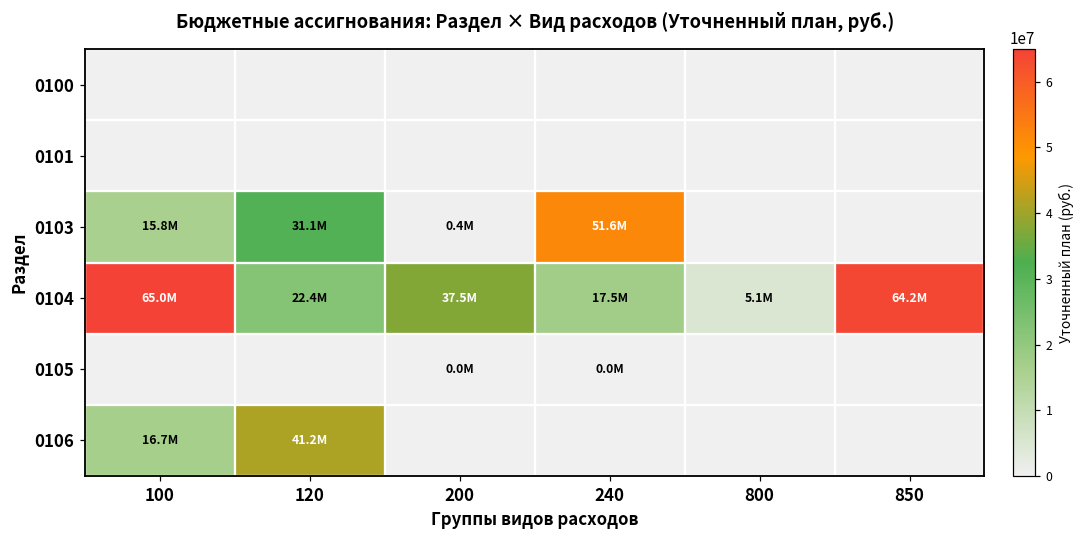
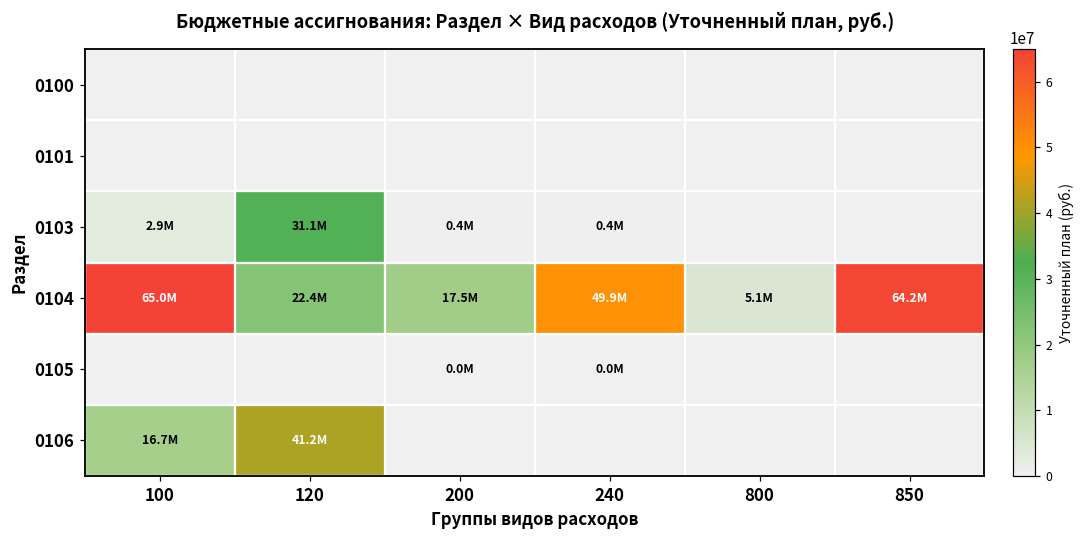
  {
    "0103": {
-     "100": "15.8M",
+     "100": "2.9M",
      "120": "31.1M",
      "200": "0.4M",
-     "240": "51.6M"
+     "240": "0.4M"
    },
    "0104": {
      "100": "65.0M",
      "120": "22.4M",
-     "200": "37.5M",
-     "240": "17.5M",
+     "200": "17.5M",
+     "240": "49.9M",
      "800": "5.1M",
      "850": "64.2M"
    },
    "0105": {
      "200": "0.0M",
      "240": "0.0M"
    },
    "0106": {
      "100": "16.7M",
      "120": "41.2M"
    }
  }
